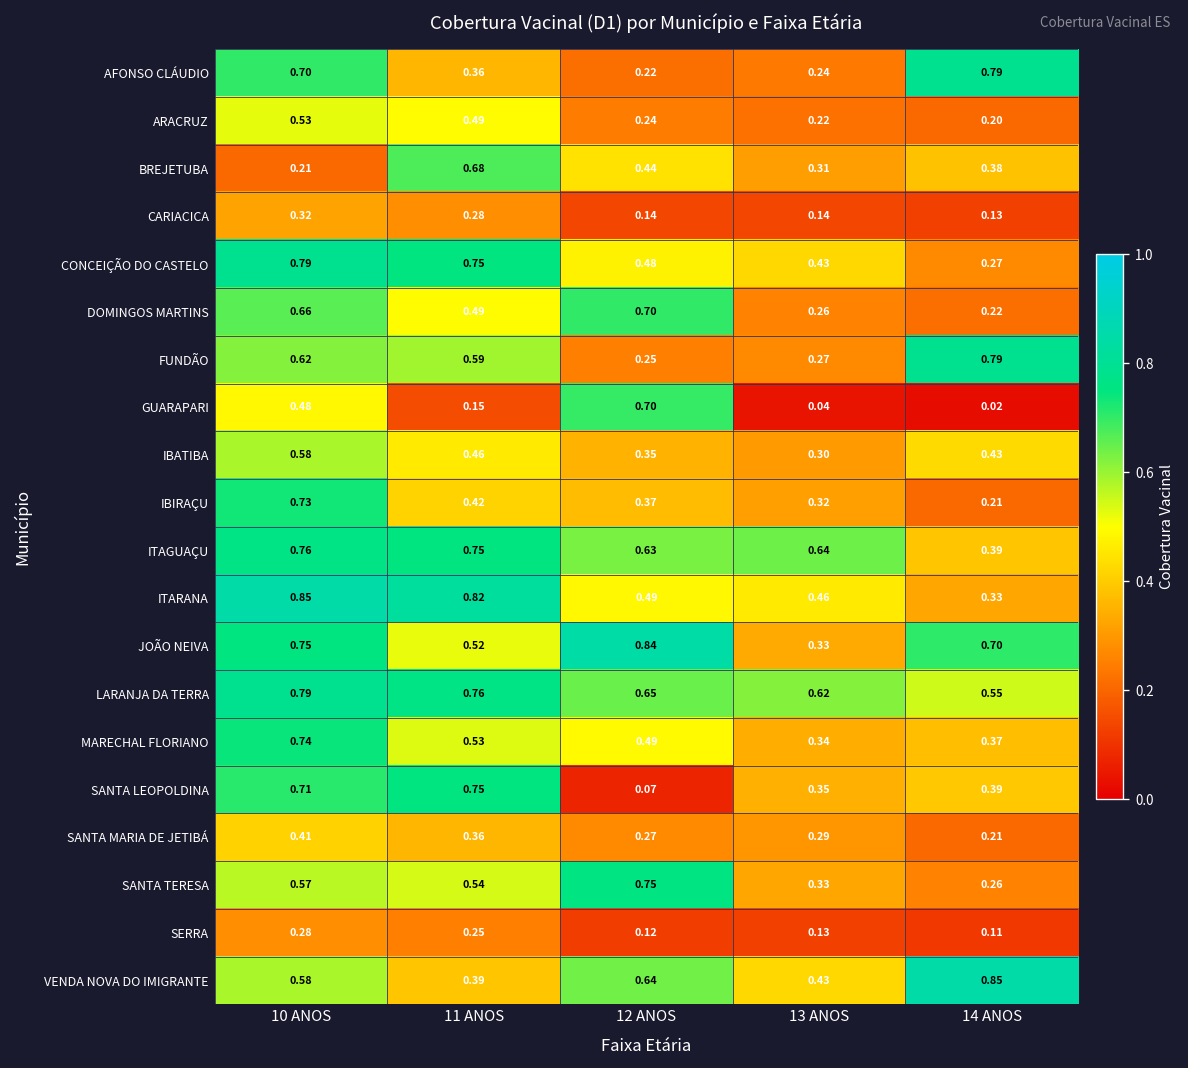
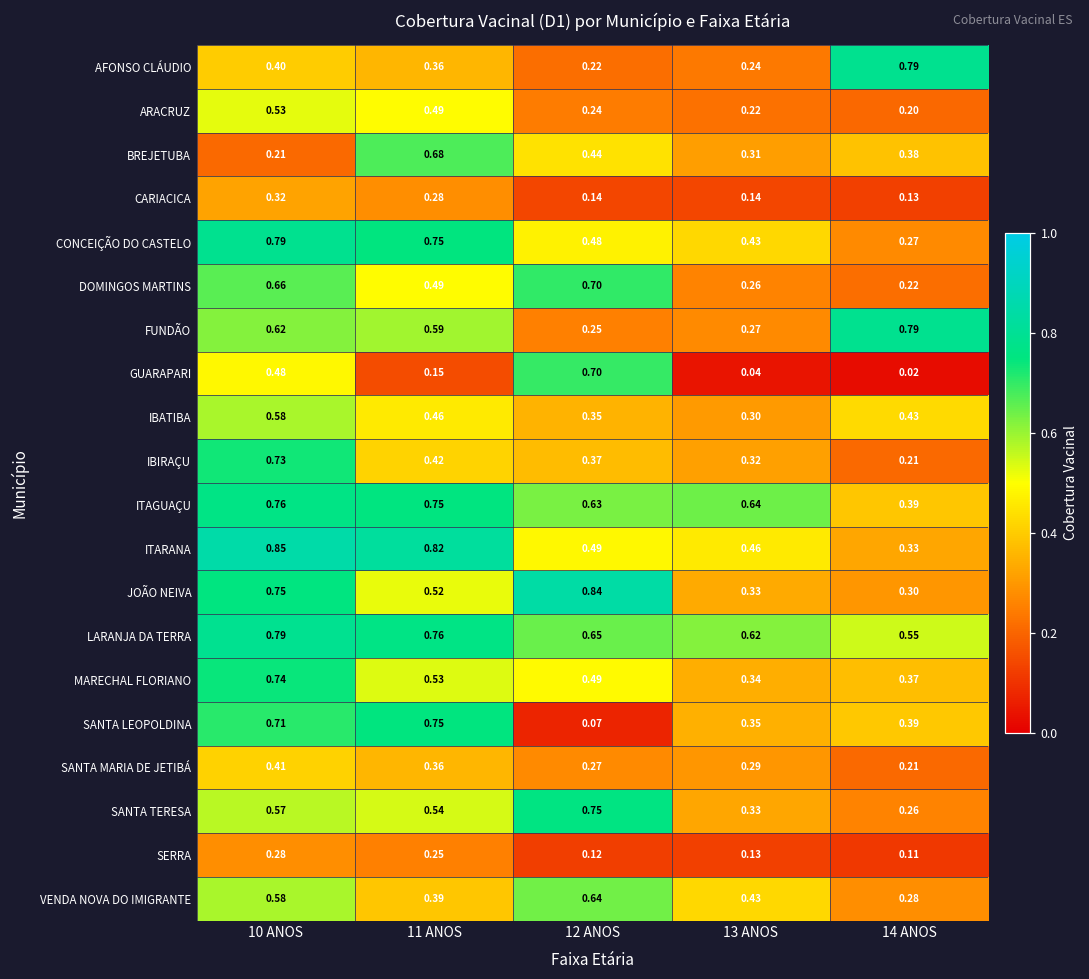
  {
    "AFONSO CLÁUDIO": {
-     "10 ANOS": 0.70,
+     "10 ANOS": 0.40,
      "11 ANOS": 0.36,
      "12 ANOS": 0.22,
      "13 ANOS": 0.24,
      "14 ANOS": 0.79
    },
    "ARACRUZ": {
      "10 ANOS": 0.53,
      "11 ANOS": 0.49,
      "12 ANOS": 0.24,
      "13 ANOS": 0.22,
      "14 ANOS": 0.20
    },
    "BREJETUBA": {
      "10 ANOS": 0.21,
      "11 ANOS": 0.68,
      "12 ANOS": 0.44,
      "13 ANOS": 0.31,
      "14 ANOS": 0.38
    },
    "CARIACICA": {
      "10 ANOS": 0.32,
      "11 ANOS": 0.28,
      "12 ANOS": 0.14,
      "13 ANOS": 0.14,
      "14 ANOS": 0.13
    },
    "CONCEIÇÃO DO CASTELO": {
      "10 ANOS": 0.79,
      "11 ANOS": 0.75,
      "12 ANOS": 0.48,
      "13 ANOS": 0.43,
      "14 ANOS": 0.27
    },
    "DOMINGOS MARTINS": {
      "10 ANOS": 0.66,
      "11 ANOS": 0.49,
      "12 ANOS": 0.70,
      "13 ANOS": 0.26,
      "14 ANOS": 0.22
    },
    "FUNDÃO": {
      "10 ANOS": 0.62,
      "11 ANOS": 0.59,
      "12 ANOS": 0.25,
      "13 ANOS": 0.27,
      "14 ANOS": 0.79
    },
    "GUARAPARI": {
      "10 ANOS": 0.48,
      "11 ANOS": 0.15,
      "12 ANOS": 0.70,
      "13 ANOS": 0.04,
      "14 ANOS": 0.02
    },
    "IBATIBA": {
      "10 ANOS": 0.58,
      "11 ANOS": 0.46,
      "12 ANOS": 0.35,
      "13 ANOS": 0.30,
      "14 ANOS": 0.43
    },
    "IBIRAÇU": {
      "10 ANOS": 0.73,
      "11 ANOS": 0.42,
      "12 ANOS": 0.37,
      "13 ANOS": 0.32,
      "14 ANOS": 0.21
    },
    "ITAGUAÇU": {
      "10 ANOS": 0.76,
      "11 ANOS": 0.75,
      "12 ANOS": 0.63,
      "13 ANOS": 0.64,
      "14 ANOS": 0.39
    },
    "ITARANA": {
      "10 ANOS": 0.85,
      "11 ANOS": 0.82,
      "12 ANOS": 0.49,
      "13 ANOS": 0.46,
      "14 ANOS": 0.33
    },
    "JOÃO NEIVA": {
      "10 ANOS": 0.75,
      "11 ANOS": 0.52,
      "12 ANOS": 0.84,
      "13 ANOS": 0.33,
-     "14 ANOS": 0.70
+     "14 ANOS": 0.30
    },
    "LARANJA DA TERRA": {
      "10 ANOS": 0.79,
      "11 ANOS": 0.76,
      "12 ANOS": 0.65,
      "13 ANOS": 0.62,
      "14 ANOS": 0.55
    },
    "MARECHAL FLORIANO": {
      "10 ANOS": 0.74,
      "11 ANOS": 0.53,
      "12 ANOS": 0.49,
      "13 ANOS": 0.34,
      "14 ANOS": 0.37
    },
    "SANTA LEOPOLDINA": {
      "10 ANOS": 0.71,
      "11 ANOS": 0.75,
      "12 ANOS": 0.07,
      "13 ANOS": 0.35,
      "14 ANOS": 0.39
    },
    "SANTA MARIA DE JETIBÁ": {
      "10 ANOS": 0.41,
      "11 ANOS": 0.36,
      "12 ANOS": 0.27,
      "13 ANOS": 0.29,
      "14 ANOS": 0.21
    },
    "SANTA TERESA": {
      "10 ANOS": 0.57,
      "11 ANOS": 0.54,
      "12 ANOS": 0.75,
      "13 ANOS": 0.33,
      "14 ANOS": 0.26
    },
    "SERRA": {
      "10 ANOS": 0.28,
      "11 ANOS": 0.25,
      "12 ANOS": 0.12,
      "13 ANOS": 0.13,
      "14 ANOS": 0.11
    },
    "VENDA NOVA DO IMIGRANTE": {
      "10 ANOS": 0.58,
      "11 ANOS": 0.39,
      "12 ANOS": 0.64,
      "13 ANOS": 0.43,
-     "14 ANOS": 0.85
+     "14 ANOS": 0.28
    }
  }
